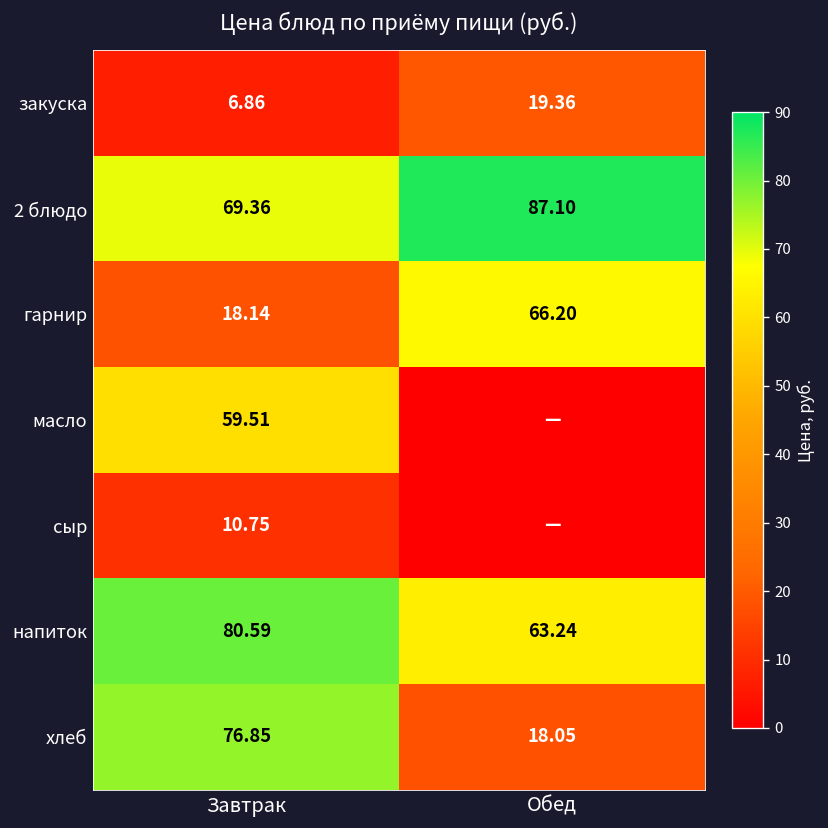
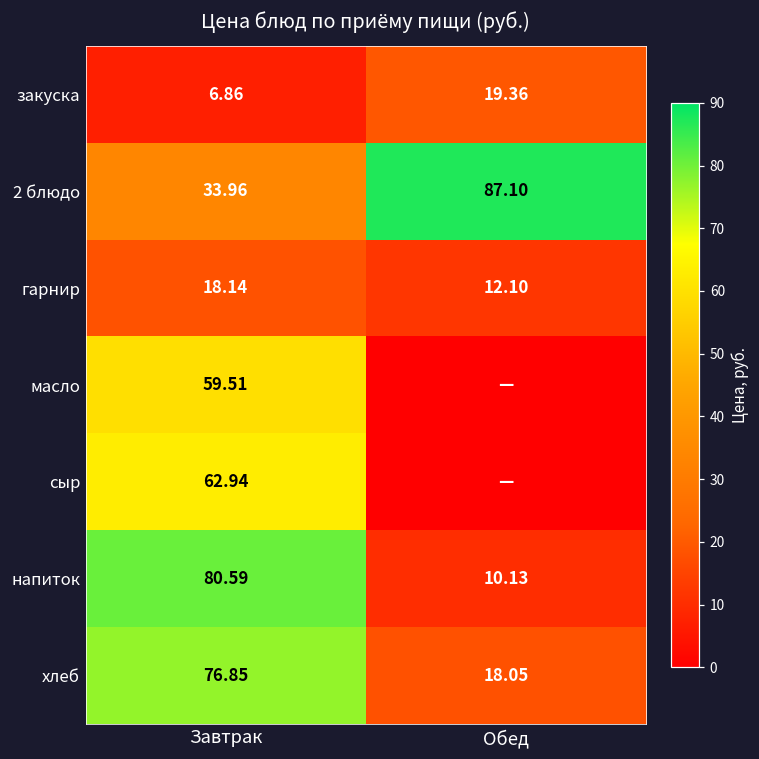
  {
    "закуска": {
      "Завтрак": 6.86,
      "Обед": 19.36
    },
    "2 блюдо": {
-     "Завтрак": 69.36,
+     "Завтрак": 33.96,
      "Обед": 87.10
    },
    "гарнир": {
      "Завтрак": 18.14,
-     "Обед": 66.20
+     "Обед": 12.10
    },
    "масло": {
      "Завтрак": 59.51
    },
    "сыр": {
-     "Завтрак": 10.75
+     "Завтрак": 62.94
    },
    "напиток": {
      "Завтрак": 80.59,
-     "Обед": 63.24
+     "Обед": 10.13
    },
    "хлеб": {
      "Завтрак": 76.85,
      "Обед": 18.05
    }
  }
